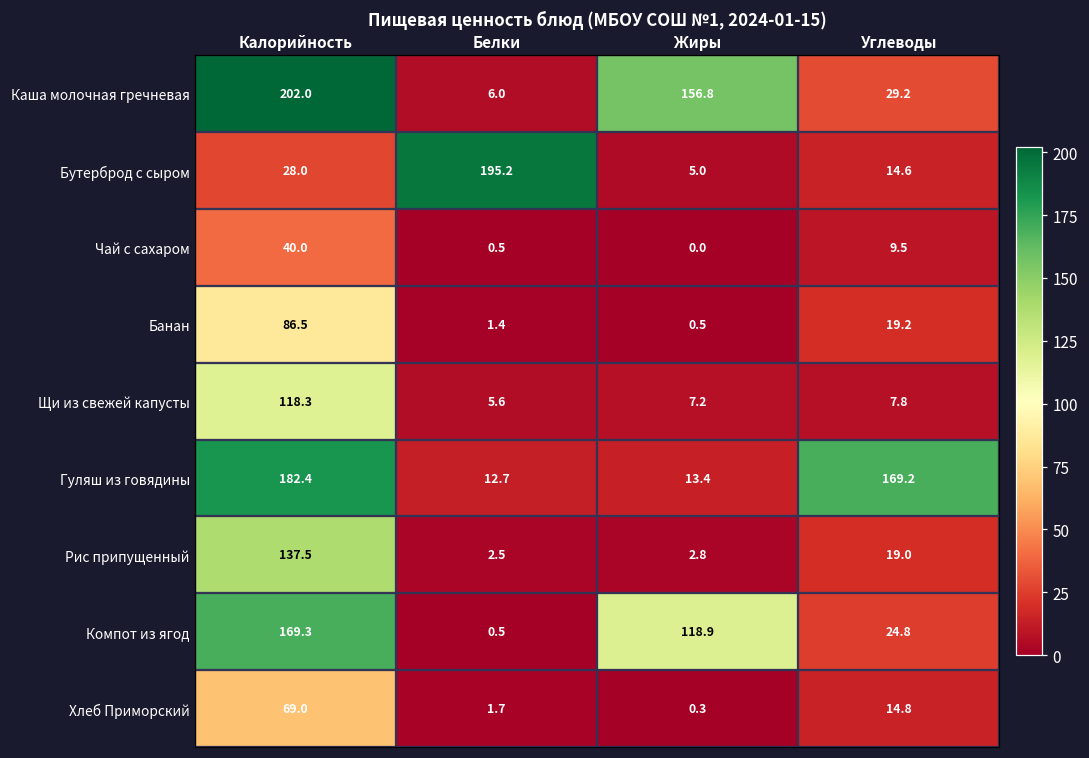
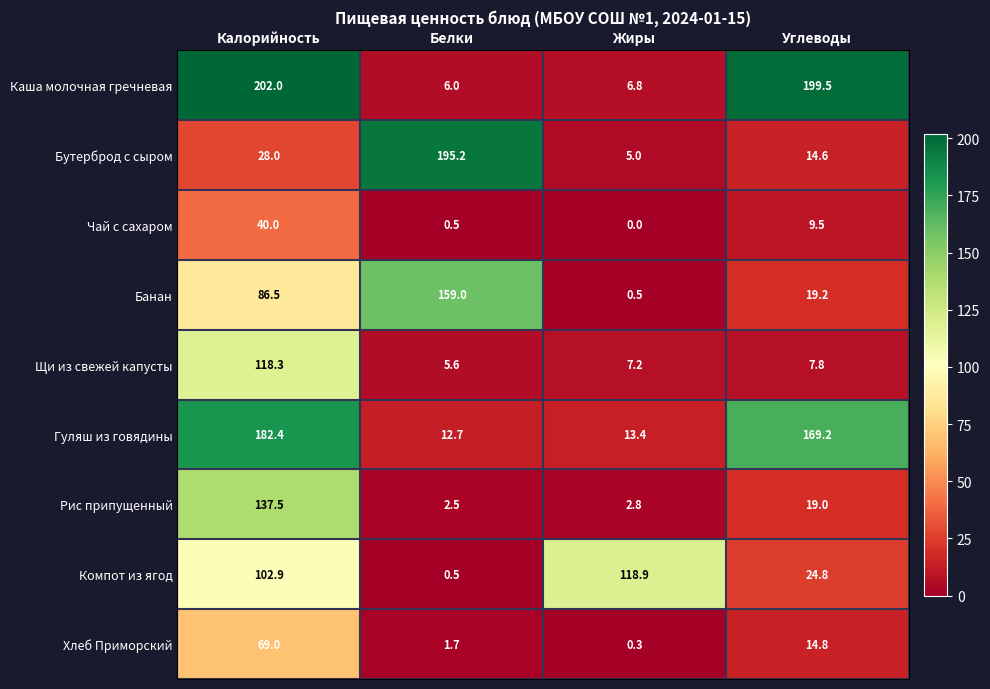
  {
    "Каша молочная гречневая": {
      "Калорийность": 202.0,
      "Белки": 6.0,
-     "Жиры": 156.8,
-     "Углеводы": 29.2
+     "Жиры": 6.8,
+     "Углеводы": 199.5
    },
    "Бутерброд с сыром": {
      "Калорийность": 28.0,
      "Белки": 195.2,
      "Жиры": 5.0,
      "Углеводы": 14.6
    },
    "Чай с сахаром": {
      "Калорийность": 40.0,
      "Белки": 0.5,
      "Жиры": 0.0,
      "Углеводы": 9.5
    },
    "Банан": {
      "Калорийность": 86.5,
-     "Белки": 1.4,
+     "Белки": 159.0,
      "Жиры": 0.5,
      "Углеводы": 19.2
    },
    "Щи из свежей капусты": {
      "Калорийность": 118.3,
      "Белки": 5.6,
      "Жиры": 7.2,
      "Углеводы": 7.8
    },
    "Гуляш из говядины": {
      "Калорийность": 182.4,
      "Белки": 12.7,
      "Жиры": 13.4,
      "Углеводы": 169.2
    },
    "Рис припущенный": {
      "Калорийность": 137.5,
      "Белки": 2.5,
      "Жиры": 2.8,
      "Углеводы": 19.0
    },
    "Компот из ягод": {
-     "Калорийность": 169.3,
+     "Калорийность": 102.9,
      "Белки": 0.5,
      "Жиры": 118.9,
      "Углеводы": 24.8
    },
    "Хлеб Приморский": {
      "Калорийность": 69.0,
      "Белки": 1.7,
      "Жиры": 0.3,
      "Углеводы": 14.8
    }
  }
